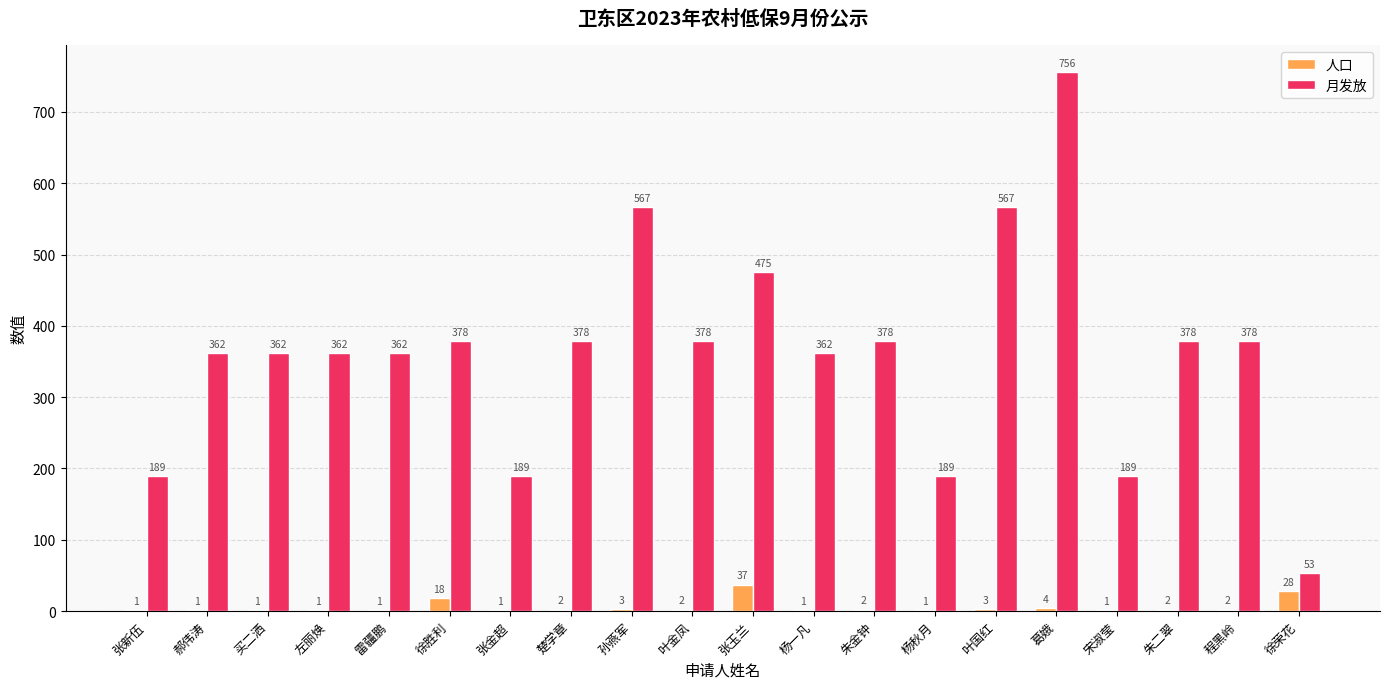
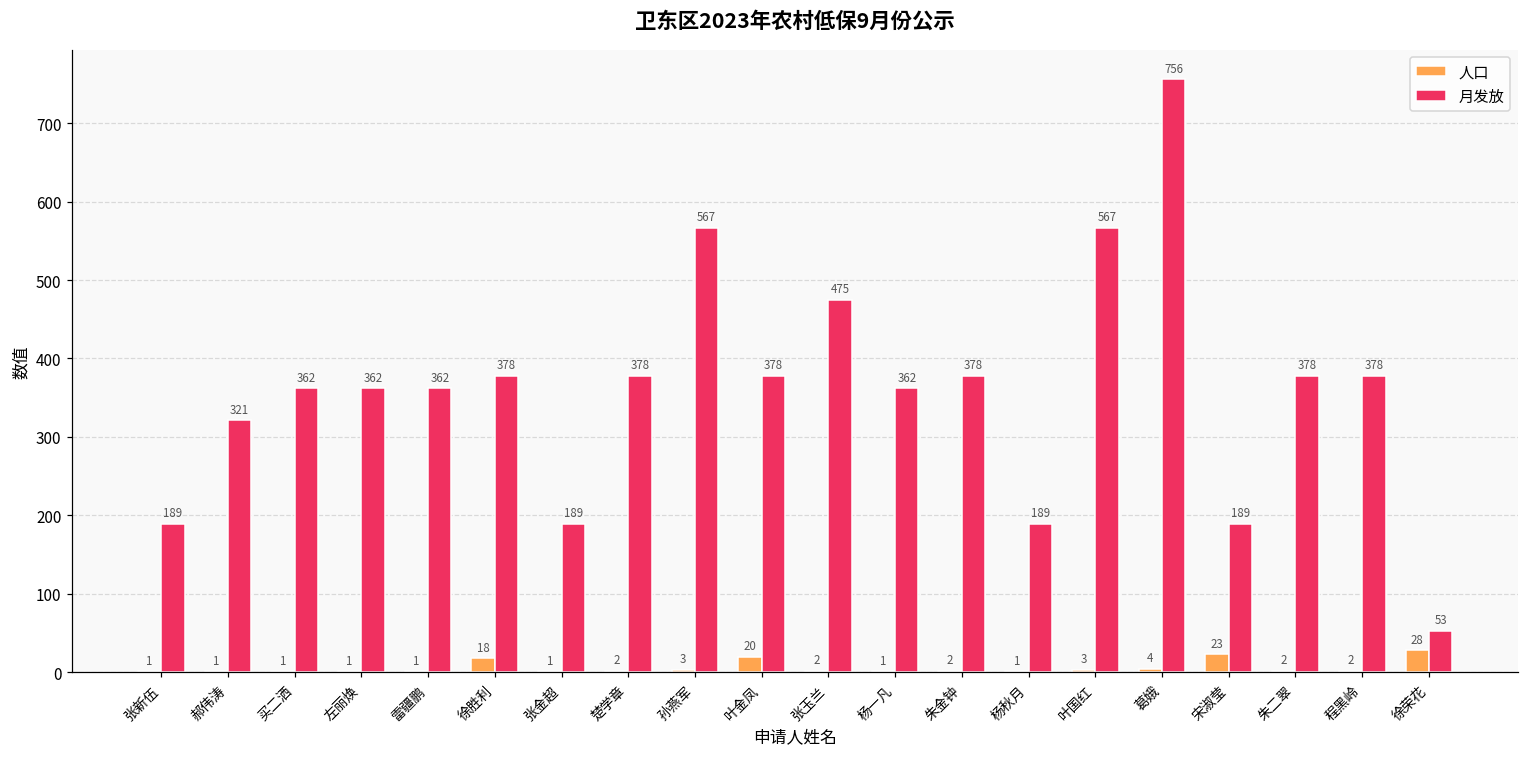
  {
    "人口": {
      "张新伍": 1,
      "郝伟涛": 1,
      "买二洒": 1,
      "左丽焕": 1,
      "雷疆鹏": 1,
      "徐胜利": 18,
      "张金超": 1,
      "楚学章": 2,
      "孙燕军": 3,
-     "叶金凤": 2,
-     "张玉兰": 37,
+     "叶金凤": 20,
+     "张玉兰": 2,
      "杨一凡": 1,
      "朱金钟": 2,
      "杨秋月": 1,
      "叶国红": 3,
      "葛娥": 4,
-     "宋淑莹": 1,
+     "宋淑莹": 23,
      "朱二翠": 2,
      "程黑岭": 2,
      "徐荣花": 28
    },
    "月发放": {
      "张新伍": 189,
-     "郝伟涛": 362,
+     "郝伟涛": 321,
      "买二洒": 362,
      "左丽焕": 362,
      "雷疆鹏": 362,
      "徐胜利": 378,
      "张金超": 189,
      "楚学章": 378,
      "孙燕军": 567,
      "叶金凤": 378,
      "张玉兰": 475,
      "杨一凡": 362,
      "朱金钟": 378,
      "杨秋月": 189,
      "叶国红": 567,
      "葛娥": 756,
      "宋淑莹": 189,
      "朱二翠": 378,
      "程黑岭": 378,
      "徐荣花": 53
    }
  }
